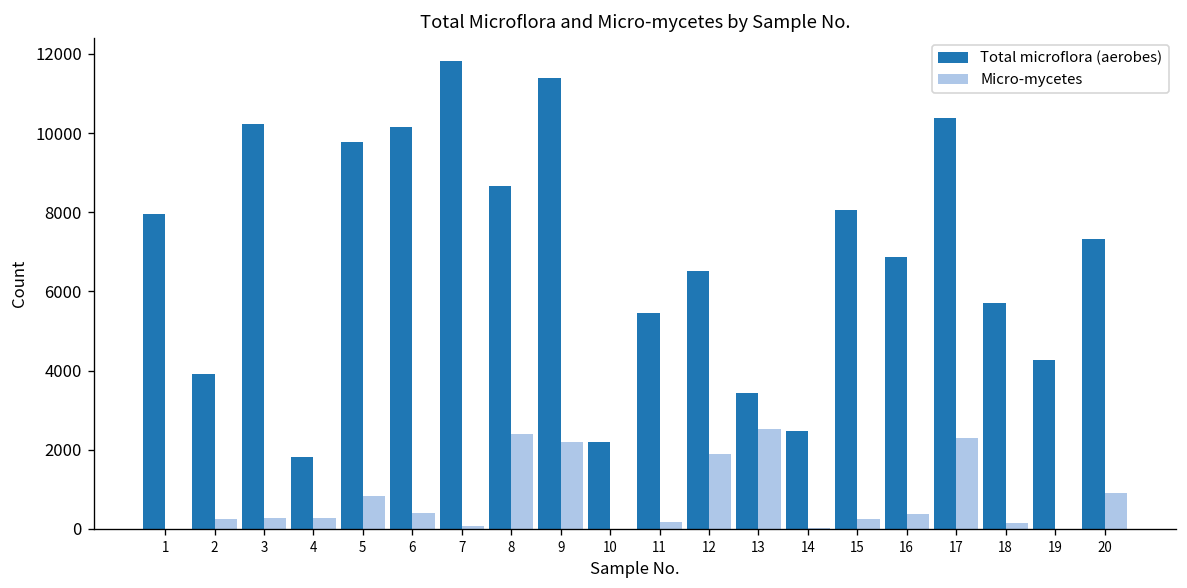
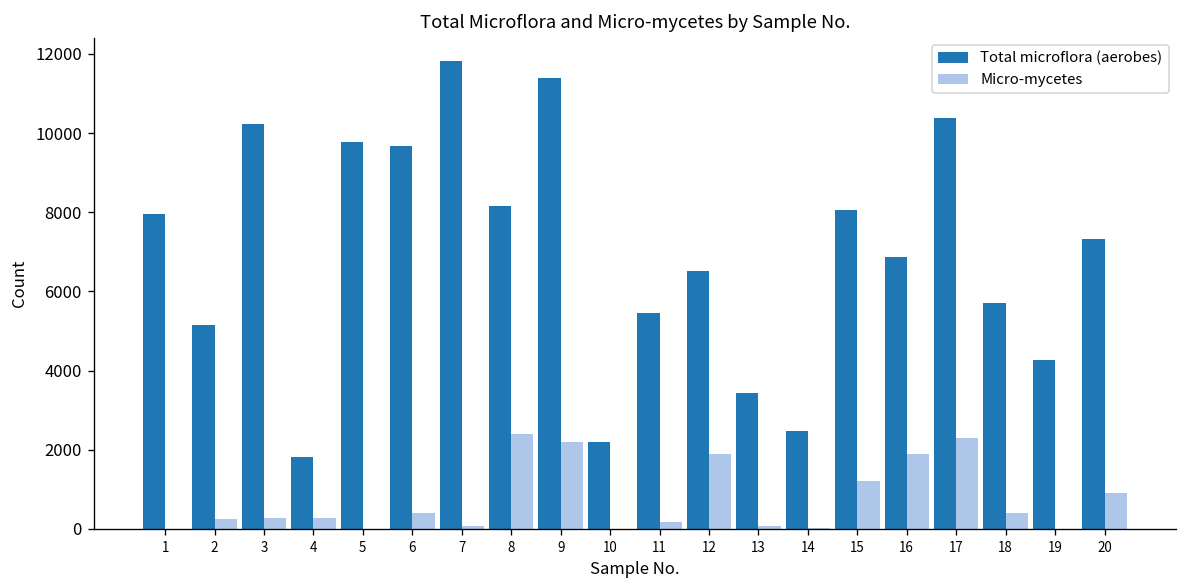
  {
    "Total microflora (aerobes)": {
      "1": 8000,
-     "2": 3900,
+     "2": 5100,
      "3": 10200,
      "4": 1800,
      "5": 9800,
-     "6": 10100,
+     "6": 9700,
      "7": 11800,
-     "8": 8700,
+     "8": 8200,
      "9": 11400,
      "10": 2200,
      "11": 5500,
      "12": 6500,
      "13": 3400,
      "14": 2500,
      "15": 8100,
      "16": 6900,
      "17": 10400,
      "18": 5700,
      "19": 4300,
      "20": 7300
    },
    "Micro-mycetes": {
      "1": 0,
      "2": 300,
      "3": 300,
      "4": 300,
-     "5": 800,
+     "5": 0,
      "6": 400,
      "8": 2400,
      "9": 2200,
      "10": 0,
      "11": 200,
      "12": 1900,
-     "13": 2500,
-     "15": 200,
-     "16": 400,
+     "13": 100,
+     "15": 1200,
+     "16": 1900,
      "17": 2300,
-     "18": 200,
+     "18": 400,
      "19": 0,
      "20": 900
    }
  }
